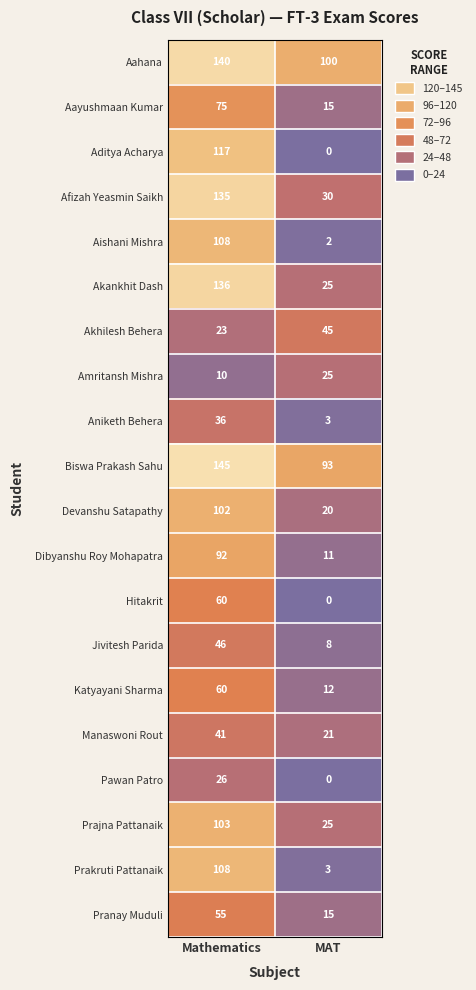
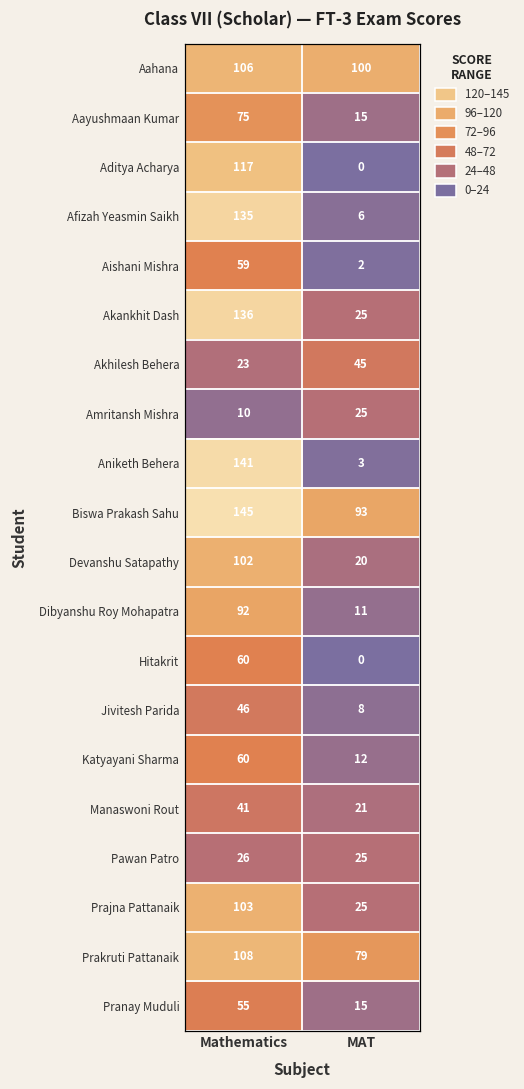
  {
    "Aahana": {
-     "Mathematics": 140,
+     "Mathematics": 106,
      "MAT": 100
    },
    "Aayushmaan Kumar": {
      "Mathematics": 75,
      "MAT": 15
    },
    "Aditya Acharya": {
      "Mathematics": 117,
      "MAT": 0
    },
    "Afizah Yeasmin Saikh": {
      "Mathematics": 135,
-     "MAT": 30
+     "MAT": 6
    },
    "Aishani Mishra": {
-     "Mathematics": 108,
+     "Mathematics": 59,
      "MAT": 2
    },
    "Akankhit Dash": {
      "Mathematics": 136,
      "MAT": 25
    },
    "Akhilesh Behera": {
      "Mathematics": 23,
      "MAT": 45
    },
    "Amritansh Mishra": {
      "Mathematics": 10,
      "MAT": 25
    },
    "Aniketh Behera": {
-     "Mathematics": 36,
+     "Mathematics": 141,
      "MAT": 3
    },
    "Biswa Prakash Sahu": {
      "Mathematics": 145,
      "MAT": 93
    },
    "Devanshu Satapathy": {
      "Mathematics": 102,
      "MAT": 20
    },
    "Dibyanshu Roy Mohapatra": {
      "Mathematics": 92,
      "MAT": 11
    },
    "Hitakrit": {
      "Mathematics": 60,
      "MAT": 0
    },
    "Jivitesh Parida": {
      "Mathematics": 46,
      "MAT": 8
    },
    "Katyayani Sharma": {
      "Mathematics": 60,
      "MAT": 12
    },
    "Manaswoni Rout": {
      "Mathematics": 41,
      "MAT": 21
    },
    "Pawan Patro": {
      "Mathematics": 26,
-     "MAT": 0
+     "MAT": 25
    },
    "Prajna Pattanaik": {
      "Mathematics": 103,
      "MAT": 25
    },
    "Prakruti Pattanaik": {
      "Mathematics": 108,
-     "MAT": 3
+     "MAT": 79
    },
    "Pranay Muduli": {
      "Mathematics": 55,
      "MAT": 15
    }
  }
